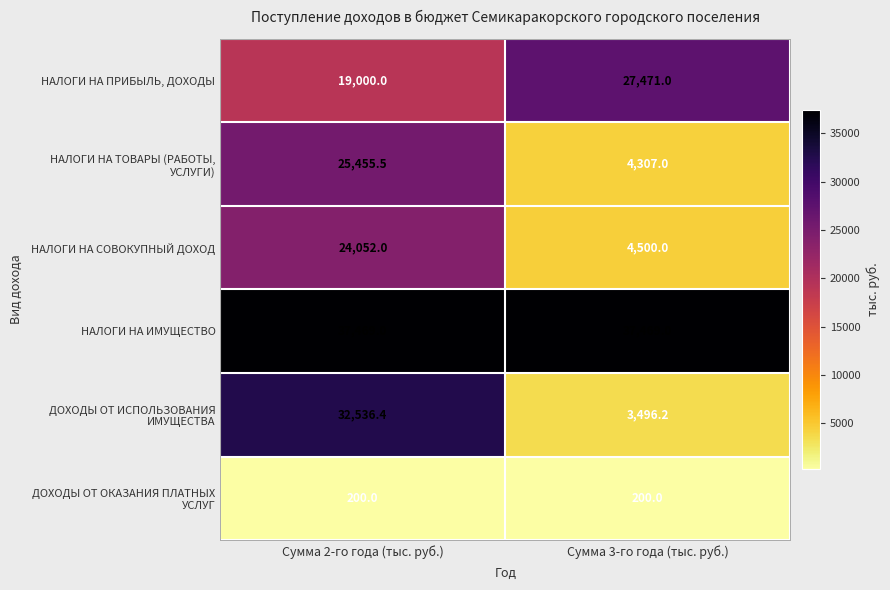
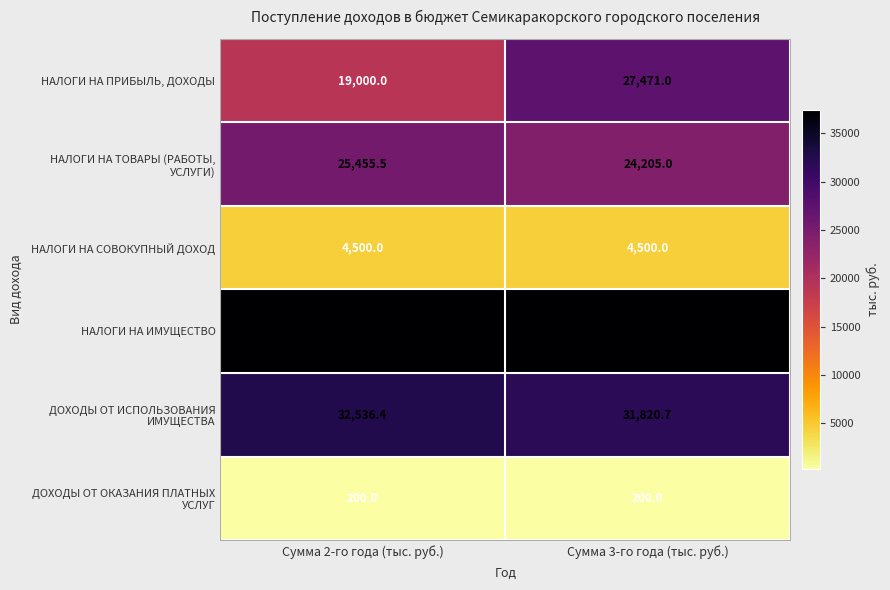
  {
    "НАЛОГИ НА ПРИБЫЛЬ, ДОХОДЫ": {
      "Сумма 2-го года (тыс. руб.)": "19,000.0",
      "Сумма 3-го года (тыс. руб.)": "27,471.0"
    },
    "НАЛОГИ НА ТОВАРЫ (РАБОТЫ, УСЛУГИ)": {
      "Сумма 2-го года (тыс. руб.)": "25,455.5",
-     "Сумма 3-го года (тыс. руб.)": "4,307.0"
+     "Сумма 3-го года (тыс. руб.)": "24,205.0"
    },
    "НАЛОГИ НА СОВОКУПНЫЙ ДОХОД": {
-     "Сумма 2-го года (тыс. руб.)": "24,052.0",
+     "Сумма 2-го года (тыс. руб.)": "4,500.0",
      "Сумма 3-го года (тыс. руб.)": "4,500.0"
    },
    "ДОХОДЫ ОТ ИСПОЛЬЗОВАНИЯ ИМУЩЕСТВА": {
      "Сумма 2-го года (тыс. руб.)": "32,536.4",
-     "Сумма 3-го года (тыс. руб.)": "3,496.2"
+     "Сумма 3-го года (тыс. руб.)": "31,820.7"
    },
    "ДОХОДЫ ОТ ОКАЗАНИЯ ПЛАТНЫХ УСЛУГ": {
      "Сумма 2-го года (тыс. руб.)": "200.0",
      "Сумма 3-го года (тыс. руб.)": "200.0"
    }
  }
